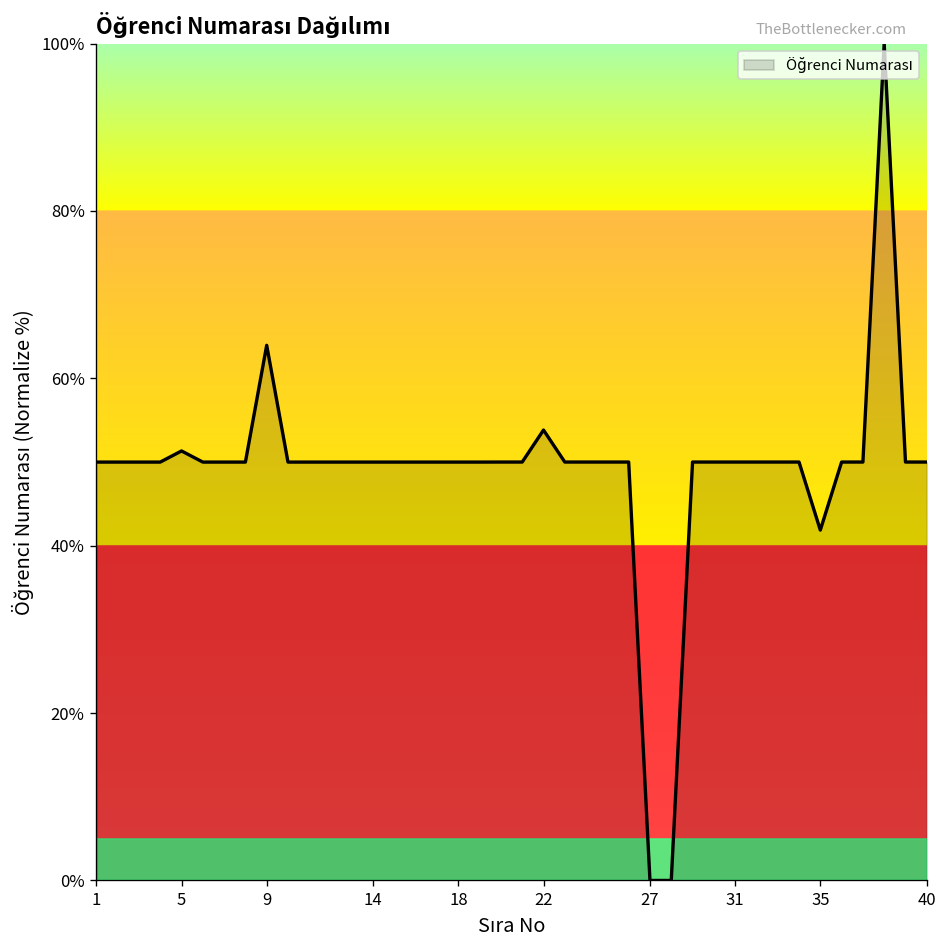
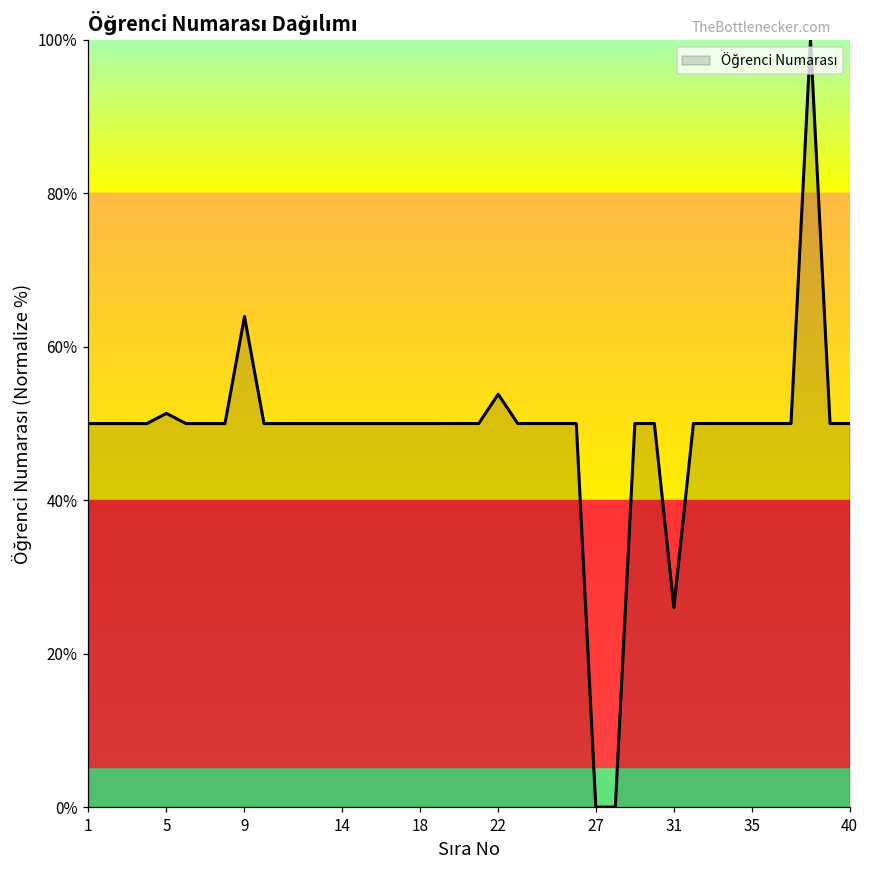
  {
    "1": "50%",
    "5": "51%",
    "9": "64%",
    "14": "50%",
    "18": "50%",
    "22": "54%",
-   "31": "50%",
-   "35": "42%",
+   "31": "26%",
+   "35": "50%",
    "40": "50%"
  }
